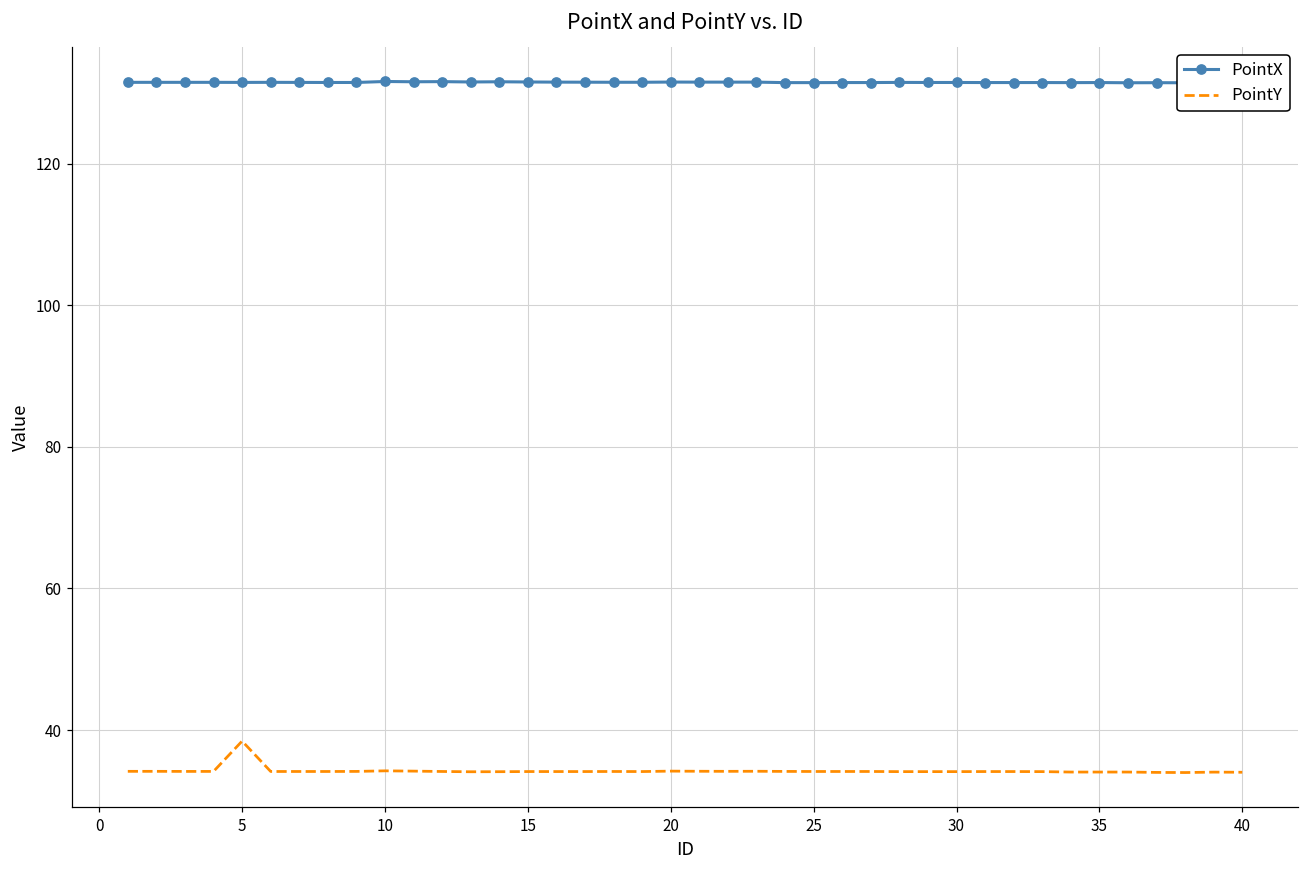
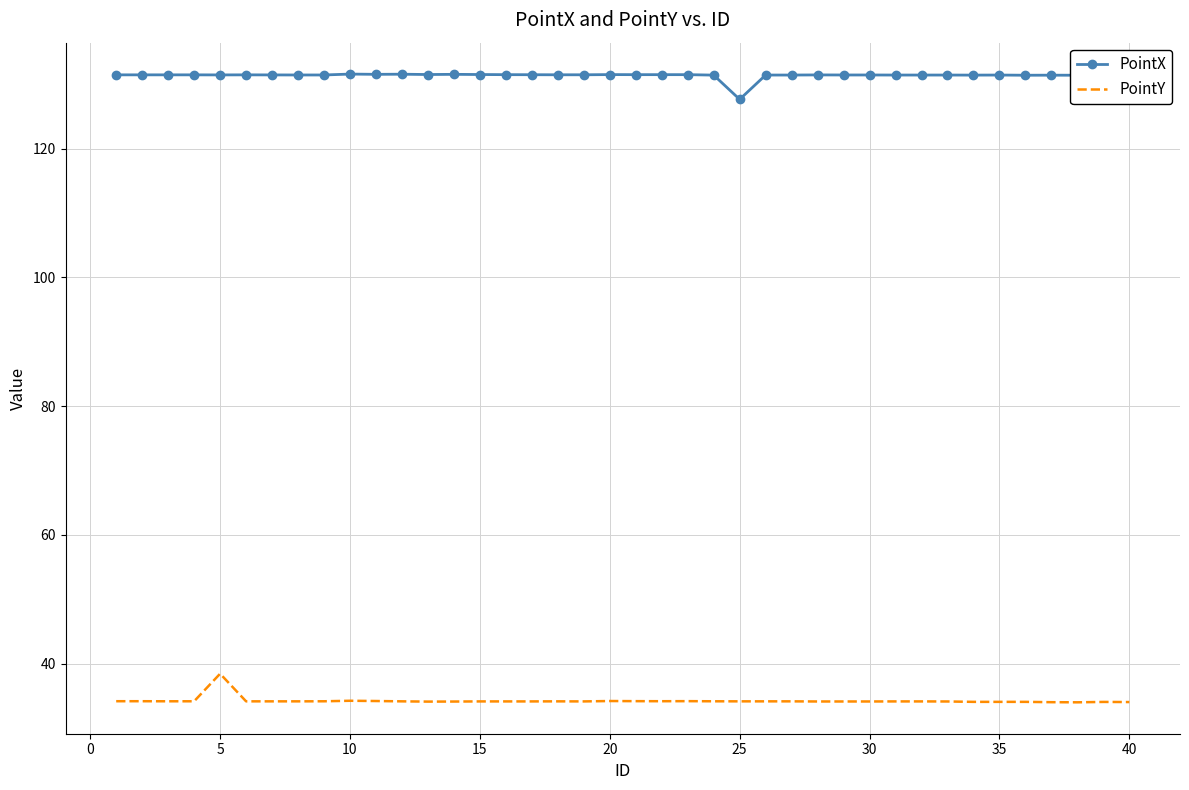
  {
    "PointX": {
      "5": 131,
      "10": 132,
      "15": 132,
      "20": 132,
-     "25": 131,
+     "25": 128,
      "30": 131,
      "35": 131
    },
    "PointY": {
      "5": 38,
      "10": 34,
      "15": 34,
      "20": 34,
      "25": 34,
      "30": 34,
      "35": 34,
      "40": 34
    }
  }
